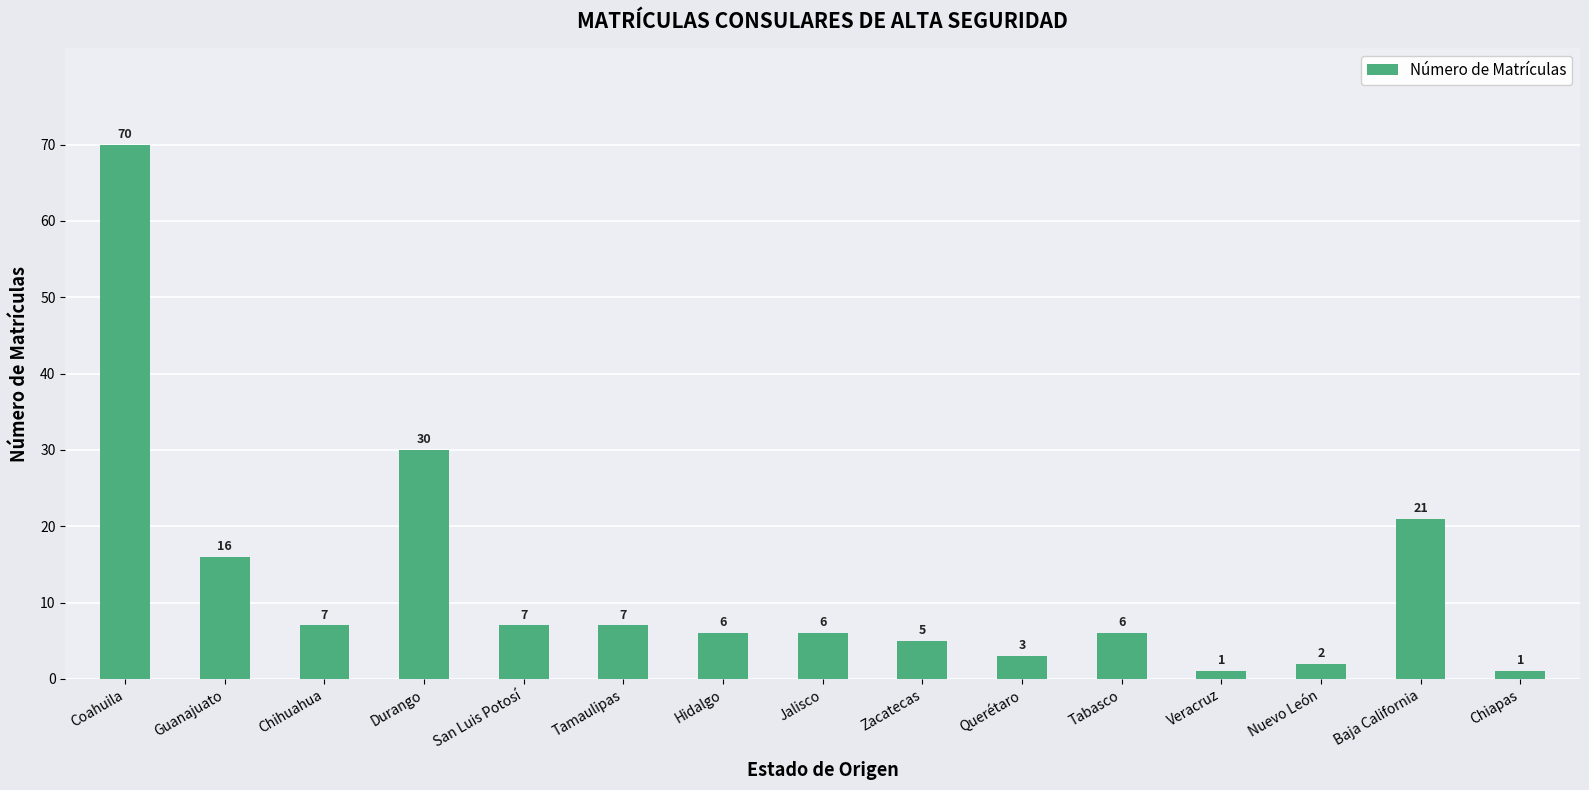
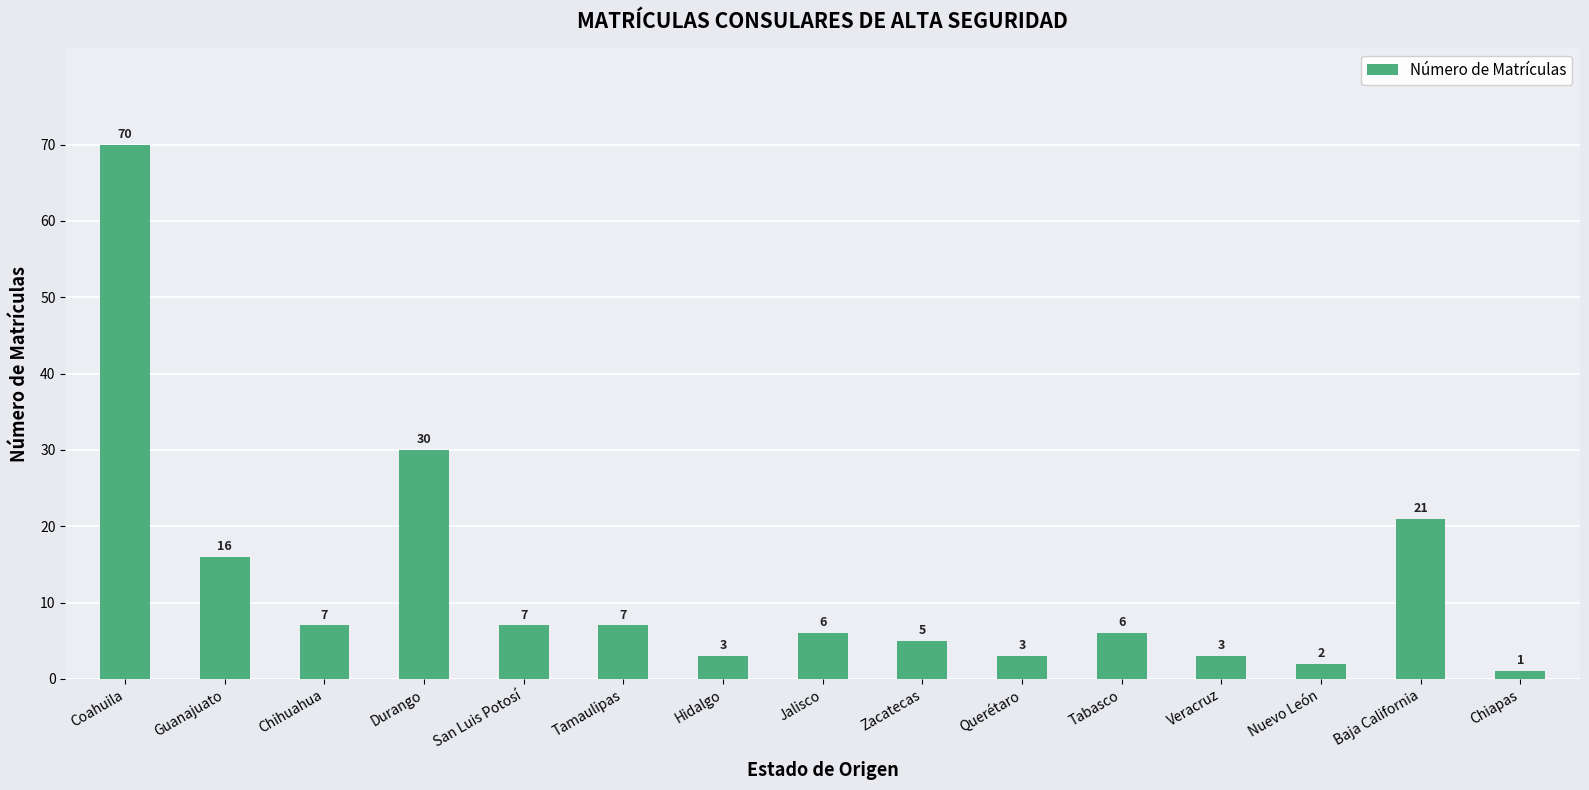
  {
    "Coahuila": 70,
    "Guanajuato": 16,
    "Chihuahua": 7,
    "Durango": 30,
    "San Luis Potosí": 7,
    "Tamaulipas": 7,
-   "Hidalgo": 6,
+   "Hidalgo": 3,
    "Jalisco": 6,
    "Zacatecas": 5,
    "Querétaro": 3,
    "Tabasco": 6,
-   "Veracruz": 1,
+   "Veracruz": 3,
    "Nuevo León": 2,
    "Baja California": 21,
    "Chiapas": 1
  }
